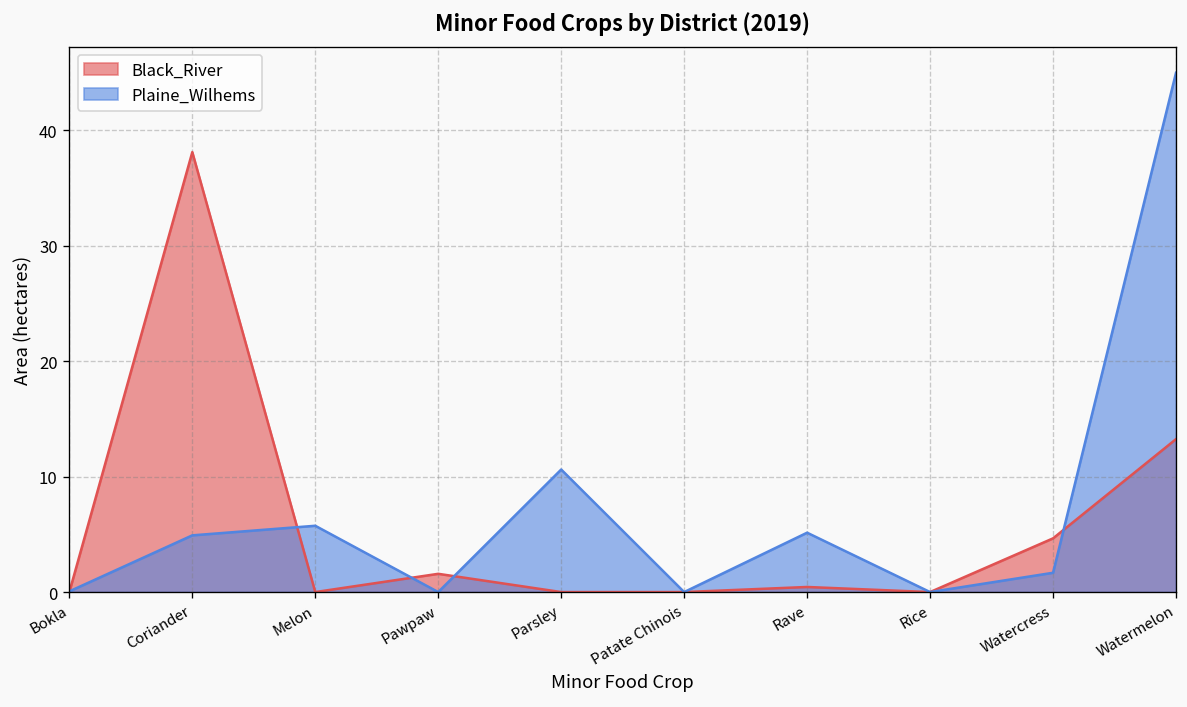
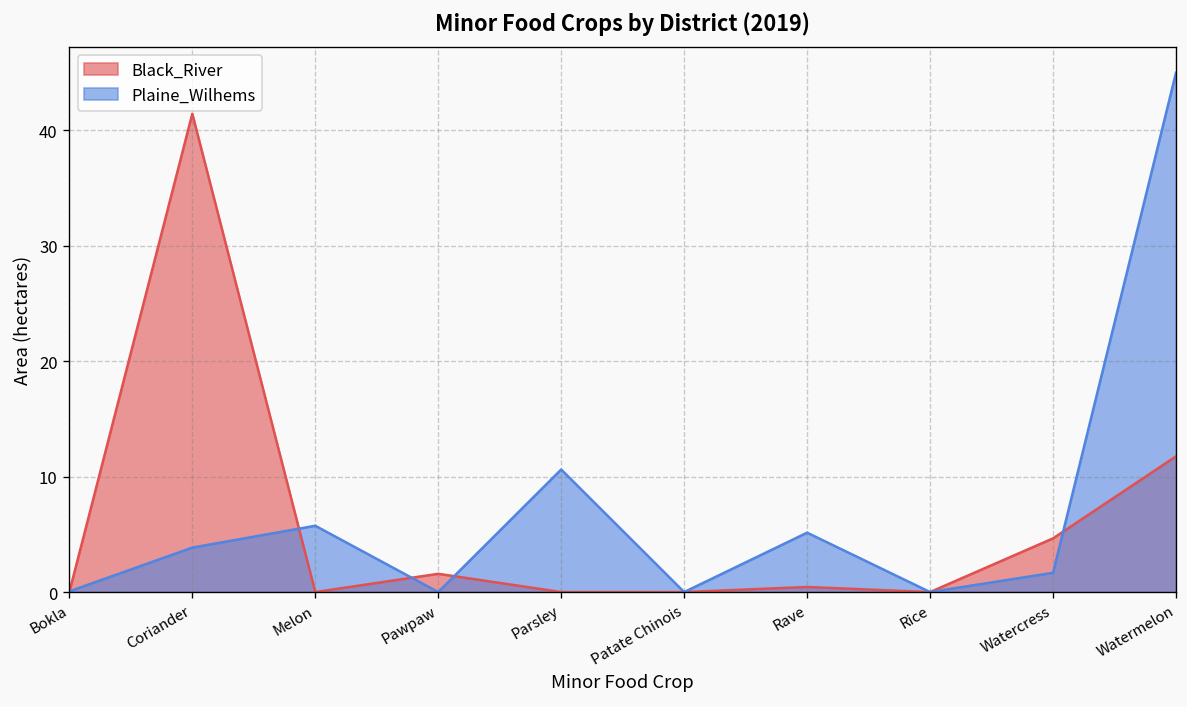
  {
    "Black_River": {
-     "Coriander": 38,
+     "Coriander": 41,
      "Melon": 0,
      "Pawpaw": 2,
      "Parsley": 0,
      "Rave": 0,
      "Watercress": 5,
-     "Watermelon": 13
+     "Watermelon": 12
    },
    "Plaine_Wilhems": {
-     "Coriander": 5,
+     "Coriander": 4,
      "Melon": 6,
      "Pawpaw": 0,
      "Parsley": 11,
      "Rave": 5,
      "Watercress": 2,
      "Watermelon": 45
    }
  }
